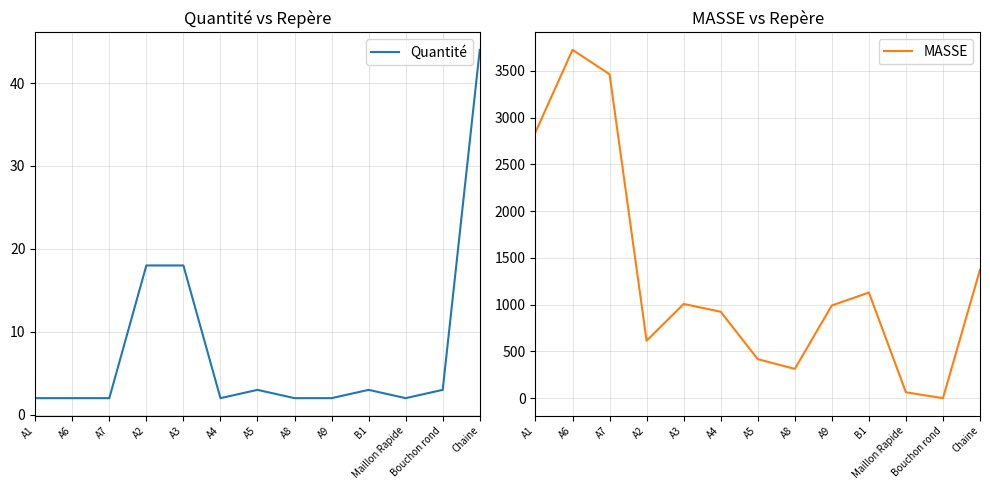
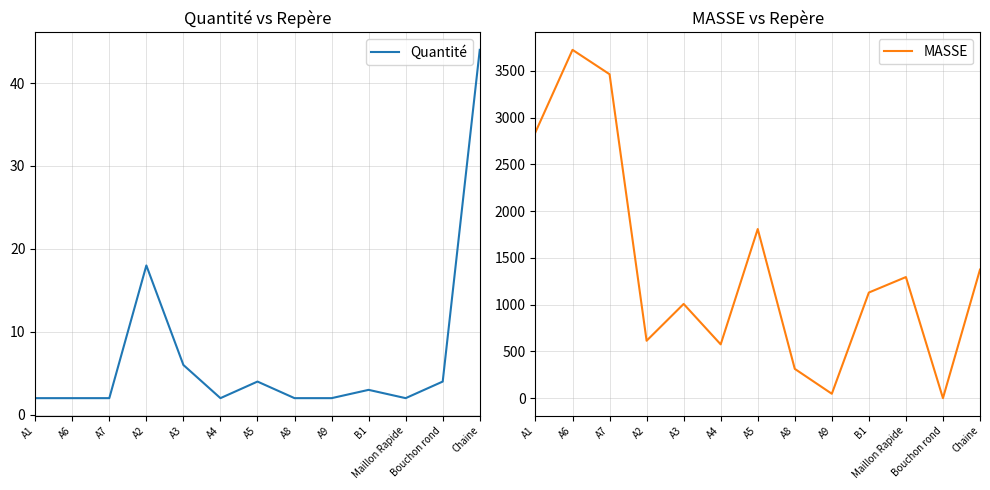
  {
    "Quantité vs Repère": {
      "A1": 2,
      "A6": 2,
      "A7": 2,
      "A2": 18,
-     "A3": 18,
+     "A3": 6,
      "A4": 2,
-     "A5": 3,
+     "A5": 4,
      "A8": 2,
      "A9": 2,
      "B1": 3,
      "Maillon Rapide": 2,
-     "Bouchon rond": 3,
+     "Bouchon rond": 4,
      "Chaine": 44
    },
    "MASSE vs Repère": {
      "A1": 2800,
      "A6": 3700,
      "A7": 3500,
      "A2": 600,
      "A3": 1000,
-     "A4": 900,
-     "A5": 400,
+     "A4": 600,
+     "A5": 1800,
      "A8": 300,
-     "A9": 1000,
+     "A9": 0,
      "B1": 1100,
-     "Maillon Rapide": 100,
+     "Maillon Rapide": 1300,
      "Bouchon rond": 0,
      "Chaine": 1400
    }
  }
